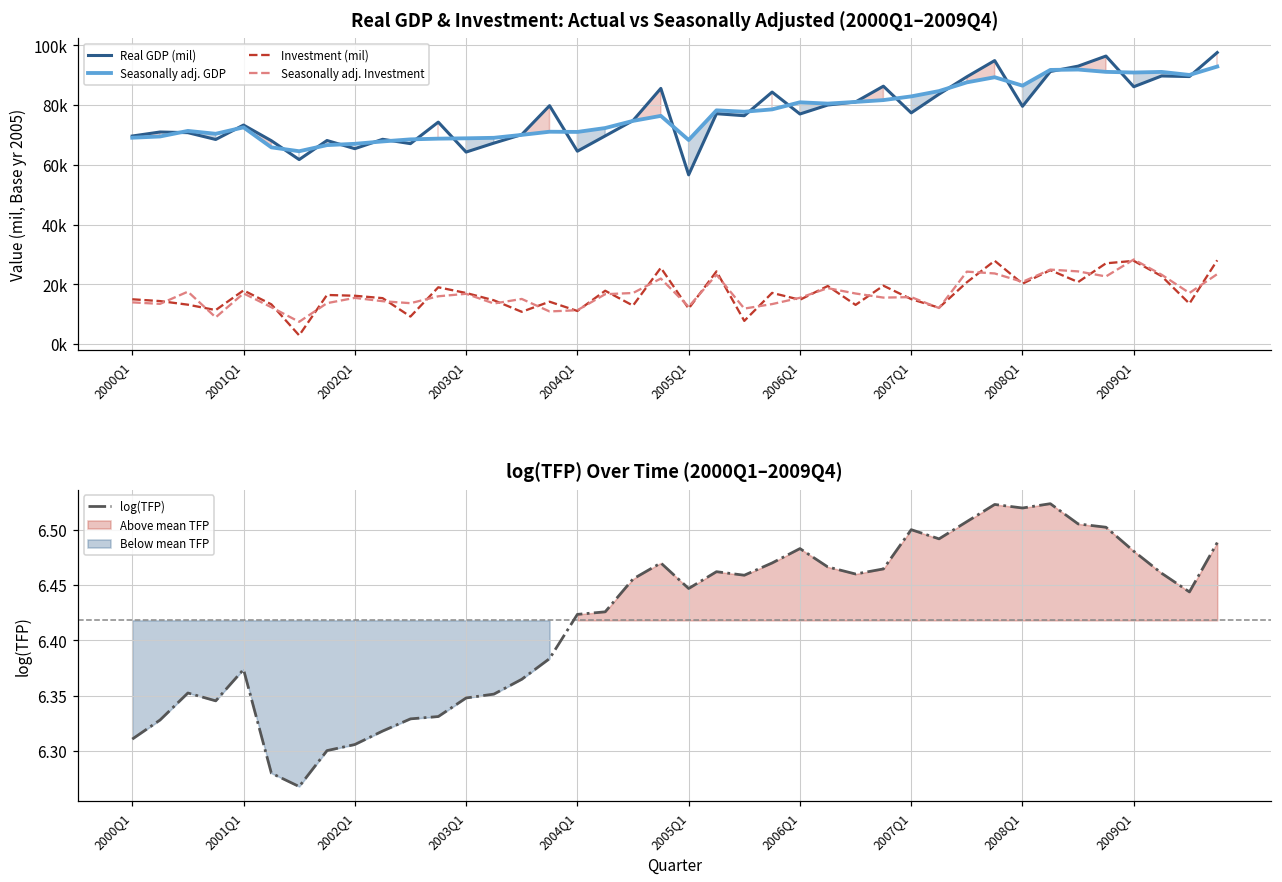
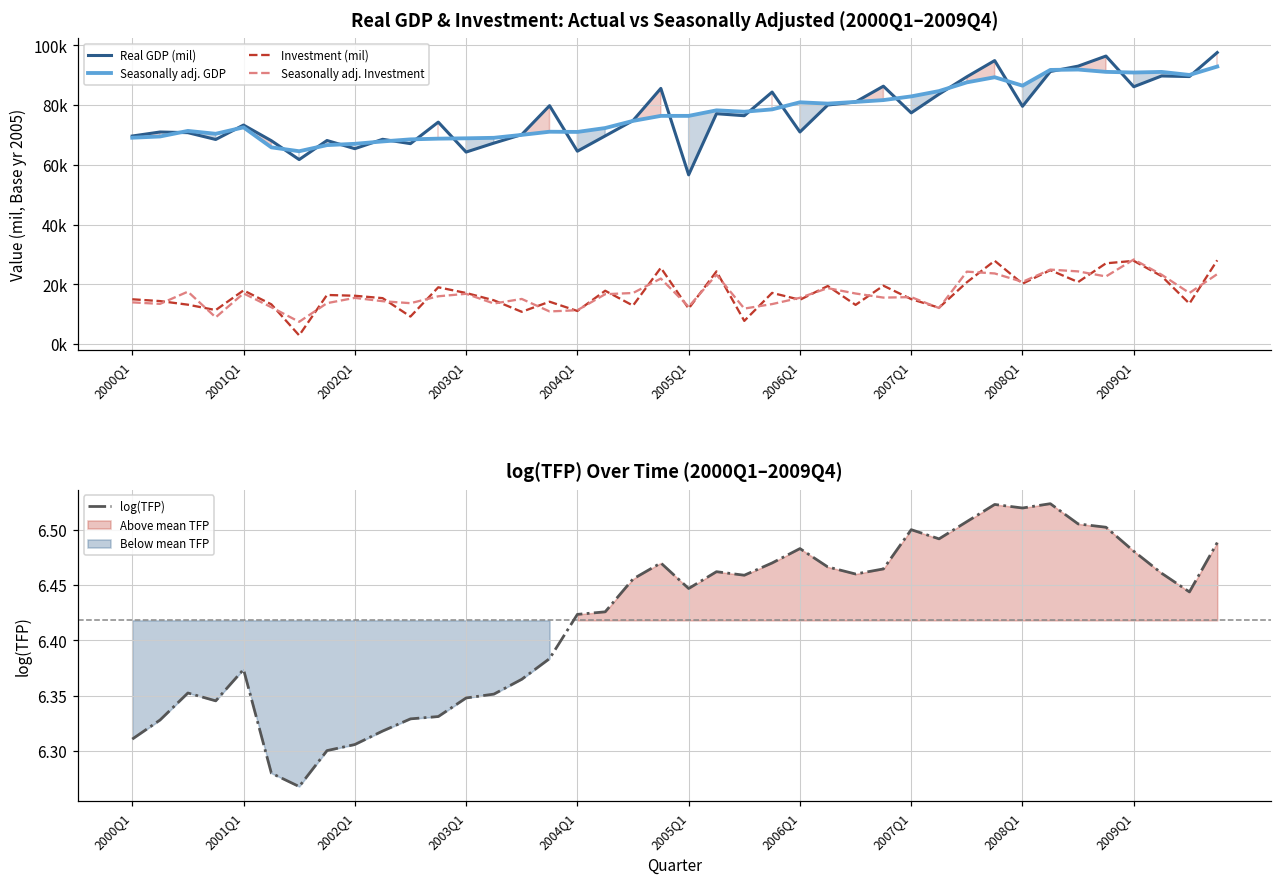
  {
    "Real GDP & Investment: Actual vs Seasonally Adjusted (2000Q1–2009Q4)": {
      "Real GDP (mil)": {
        "2002Q1": 65000,
        "2003Q1": 64000,
        "2004Q1": 65000,
        "2005Q1": 57000,
-       "2006Q1": 77000,
+       "2006Q1": 71000,
        "2007Q1": 77000,
        "2008Q1": 80000,
        "2009Q1": 86000
      },
      "Seasonally adj. GDP": {
        "2002Q1": 67000,
        "2003Q1": 69000,
        "2004Q1": 71000,
-       "2005Q1": 68000,
+       "2005Q1": 76000,
        "2006Q1": 81000,
        "2007Q1": 83000,
        "2008Q1": 86000,
        "2009Q1": 91000
      },
      "Investment (mil)": {
        "2000Q1": 15000,
        "2001Q1": 18000
      },
      "Seasonally adj. Investment": {
        "2000Q1": 14000,
        "2001Q1": 17000
      }
    },
    "log(TFP) Over Time (2000Q1–2009Q4)": {
      "log(TFP)": {
        "2000Q1": 6.311,
        "2001Q1": 6.374,
        "2002Q1": 6.306,
        "2003Q1": 6.348
      }
    }
  }
